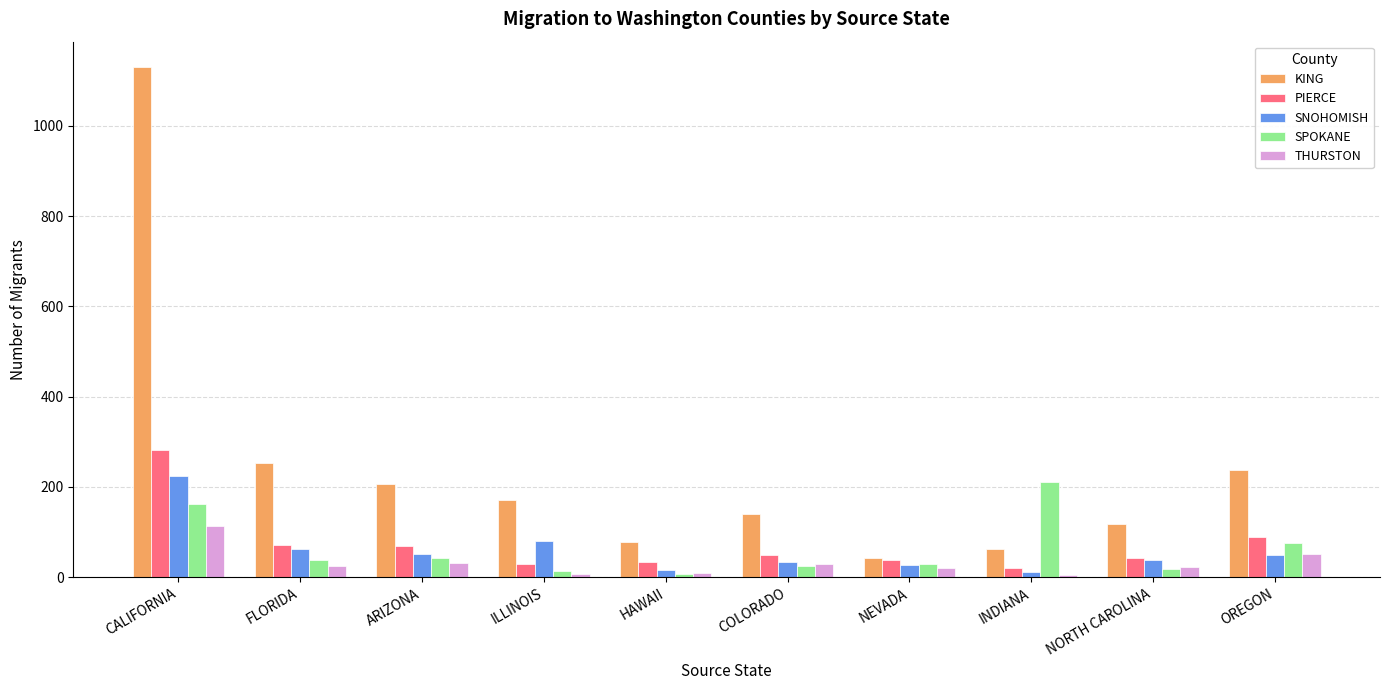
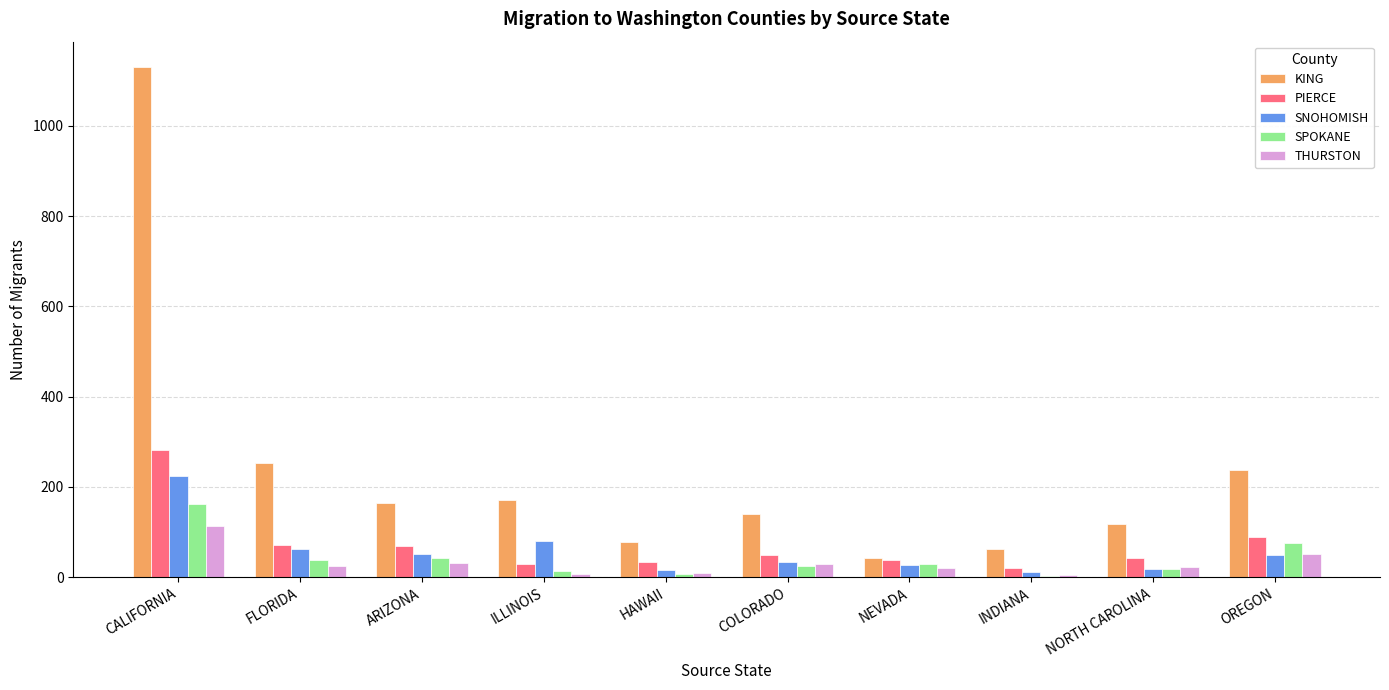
  {
    "KING": {
      "CALIFORNIA": 1130,
      "FLORIDA": 250,
-     "ARIZONA": 210,
+     "ARIZONA": 170,
      "ILLINOIS": 170,
      "HAWAII": 80,
      "COLORADO": 140,
      "NEVADA": 40,
      "INDIANA": 60,
      "NORTH CAROLINA": 120,
      "OREGON": 240
    },
    "PIERCE": {
      "CALIFORNIA": 280,
      "FLORIDA": 70,
      "ARIZONA": 70,
      "ILLINOIS": 30,
      "HAWAII": 30,
      "COLORADO": 50,
      "NEVADA": 40,
      "INDIANA": 20,
      "NORTH CAROLINA": 40,
      "OREGON": 90
    },
    "SNOHOMISH": {
      "CALIFORNIA": 230,
      "FLORIDA": 60,
      "ARIZONA": 50,
      "ILLINOIS": 80,
      "HAWAII": 20,
      "COLORADO": 30,
      "NEVADA": 30,
      "INDIANA": 10,
-     "NORTH CAROLINA": 40,
+     "NORTH CAROLINA": 20,
      "OREGON": 50
    },
    "SPOKANE": {
      "CALIFORNIA": 160,
      "FLORIDA": 40,
      "ARIZONA": 40,
      "ILLINOIS": 10,
      "HAWAII": 10,
      "COLORADO": 30,
      "NEVADA": 30,
-     "INDIANA": 210,
+     "INDIANA": 0,
      "NORTH CAROLINA": 20,
      "OREGON": 80
    },
    "THURSTON": {
      "CALIFORNIA": 110,
      "FLORIDA": 30,
      "ARIZONA": 30,
      "ILLINOIS": 10,
      "HAWAII": 10,
      "COLORADO": 30,
      "NEVADA": 20,
      "NORTH CAROLINA": 20,
      "OREGON": 50
    }
  }
